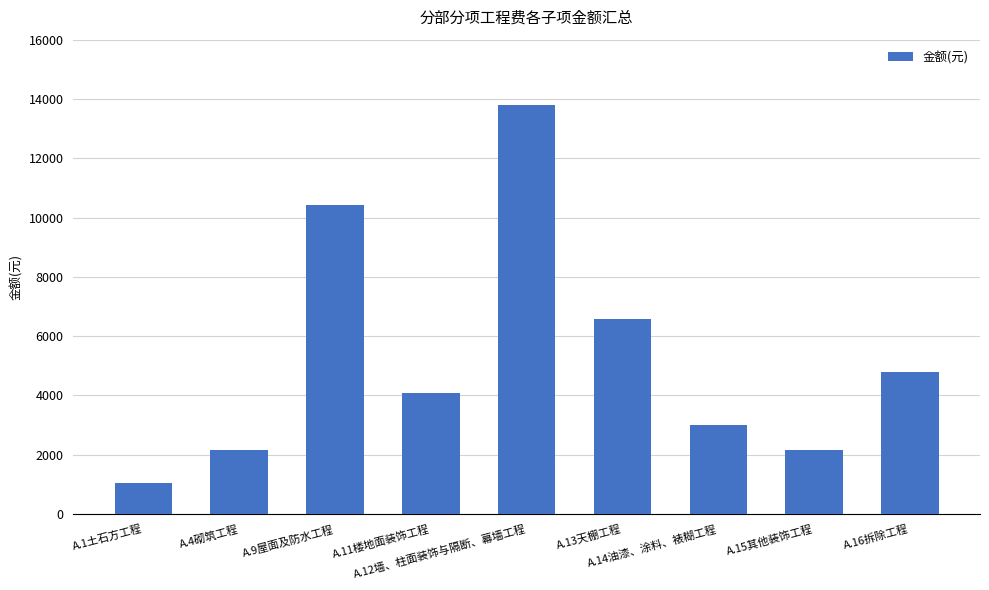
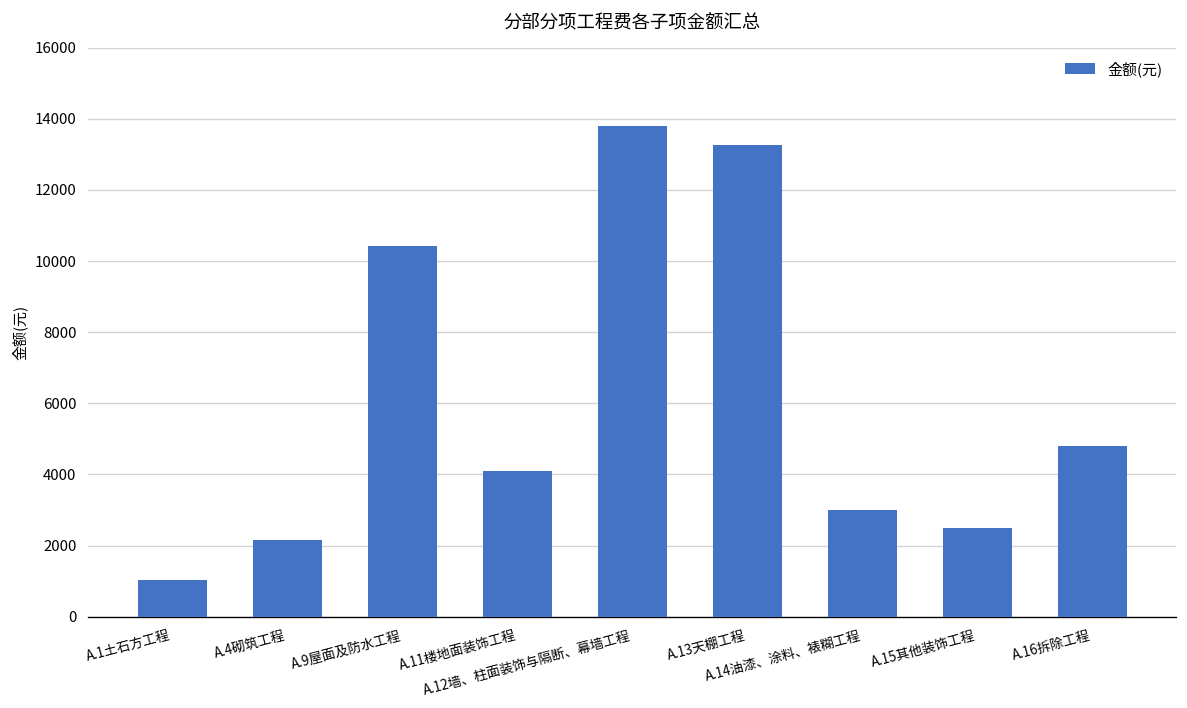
  {
    "A.1土石方工程": 1000,
    "A.4砌筑工程": 2200,
    "A.9屋面及防水工程": 10400,
    "A.11楼地面装饰工程": 4100,
    "A.12墙、柱面装饰与隔断、幕墙工程": 13800,
-   "A.13天棚工程": 6600,
+   "A.13天棚工程": 13300,
    "A.14油漆、涂料、裱糊工程": 3000,
-   "A.15其他装饰工程": 2200,
+   "A.15其他装饰工程": 2500,
    "A.16拆除工程": 4800
  }
